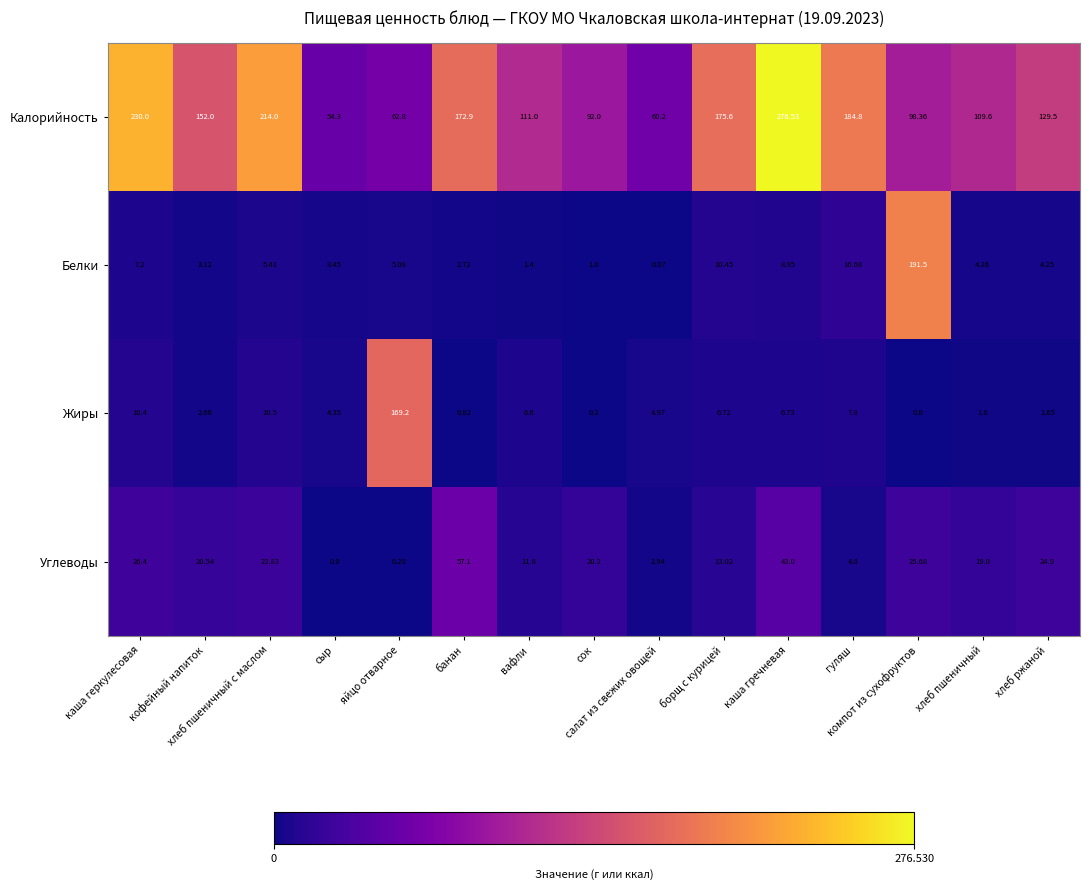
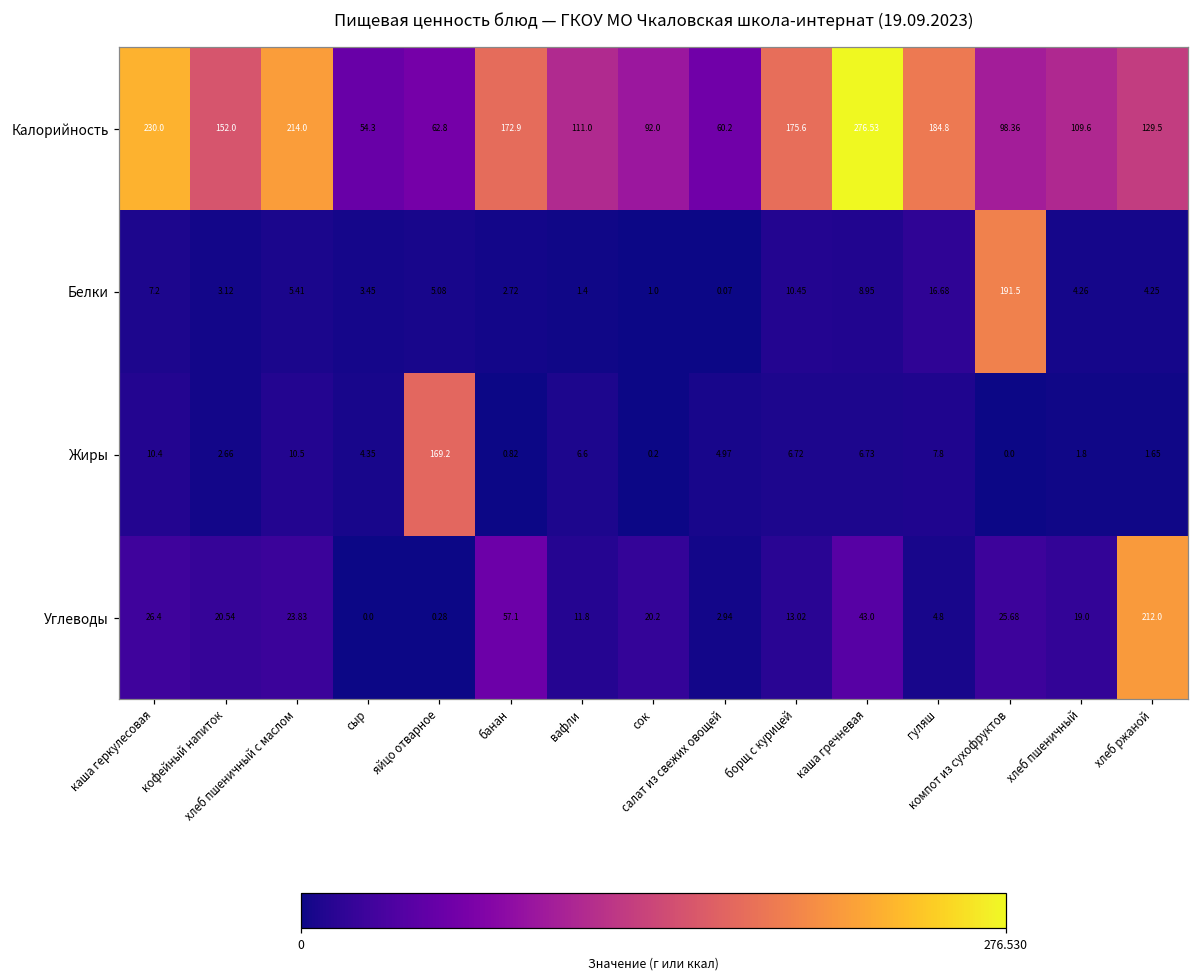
  {
    "Калорийность": {
      "каша геркулесовая": 230.0,
      "кофейный напиток": 152.0,
      "хлеб пшеничный с маслом": 214.0,
      "сыр": 54.3,
      "яйцо отварное": 62.8,
      "банан": 172.9,
      "вафли": 111.0,
      "сок": 92.0,
      "салат из свежих овощей": 60.2,
      "борщ с курицей": 175.6,
      "каша гречневая": 276.53,
      "гуляш": 184.8,
      "компот из сухофруктов": 98.36,
      "хлеб пшеничный": 109.6,
      "хлеб ржаной": 129.5
    },
    "Белки": {
      "каша геркулесовая": 7.2,
      "кофейный напиток": 3.12,
      "хлеб пшеничный с маслом": 5.41,
      "сыр": 3.45,
      "яйцо отварное": 5.08,
      "банан": 2.72,
      "вафли": 1.4,
      "сок": 1.0,
      "салат из свежих овощей": 0.07,
      "борщ с курицей": 10.45,
      "каша гречневая": 8.95,
      "гуляш": 16.68,
      "компот из сухофруктов": 191.5,
      "хлеб пшеничный": 4.26,
      "хлеб ржаной": 4.25
    },
    "Жиры": {
      "каша геркулесовая": 10.4,
      "кофейный напиток": 2.66,
      "хлеб пшеничный с маслом": 10.5,
      "сыр": 4.35,
      "яйцо отварное": 169.2,
      "банан": 0.82,
      "вафли": 6.6,
      "сок": 0.2,
      "салат из свежих овощей": 4.97,
      "борщ с курицей": 6.72,
      "каша гречневая": 6.73,
      "гуляш": 7.8,
      "компот из сухофруктов": 0.0,
      "хлеб пшеничный": 1.8,
      "хлеб ржаной": 1.65
    },
    "Углеводы": {
      "каша геркулесовая": 26.4,
      "кофейный напиток": 20.54,
      "хлеб пшеничный с маслом": 23.83,
      "сыр": 0.0,
      "яйцо отварное": 0.28,
      "банан": 57.1,
      "вафли": 11.8,
      "сок": 20.2,
      "салат из свежих овощей": 2.94,
      "борщ с курицей": 13.02,
      "каша гречневая": 43.0,
      "гуляш": 4.8,
      "компот из сухофруктов": 25.68,
      "хлеб пшеничный": 19.0,
-     "хлеб ржаной": 24.9
+     "хлеб ржаной": 212.0
    }
  }
